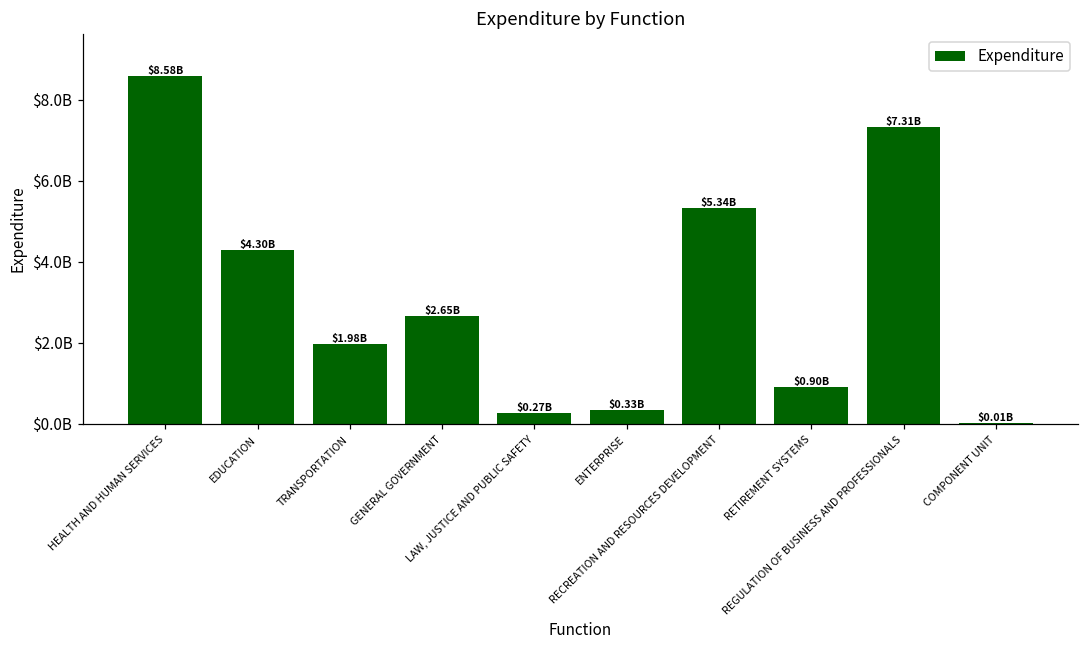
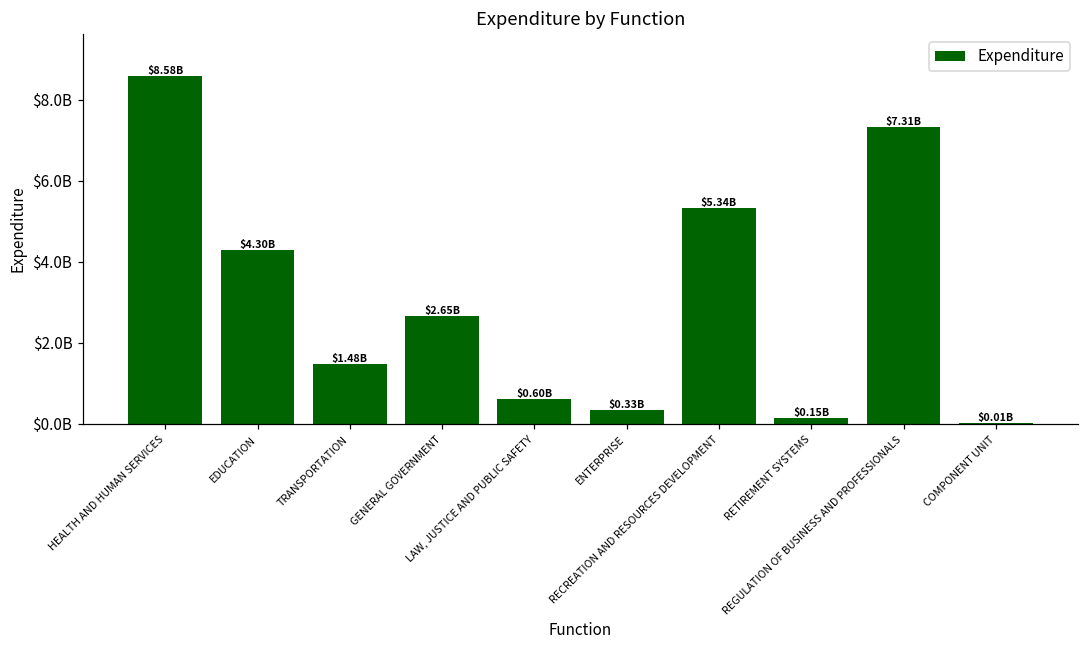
  {
    "HEALTH AND HUMAN SERVICES": "$8.58B",
    "EDUCATION": "$4.30B",
-   "TRANSPORTATION": "$1.98B",
+   "TRANSPORTATION": "$1.48B",
    "GENERAL GOVERNMENT": "$2.65B",
-   "LAW, JUSTICE AND PUBLIC SAFETY": "$0.27B",
+   "LAW, JUSTICE AND PUBLIC SAFETY": "$0.60B",
    "ENTERPRISE": "$0.33B",
    "RECREATION AND RESOURCES DEVELOPMENT": "$5.34B",
-   "RETIREMENT SYSTEMS": "$0.90B",
+   "RETIREMENT SYSTEMS": "$0.15B",
    "REGULATION OF BUSINESS AND PROFESSIONALS": "$7.31B",
    "COMPONENT UNIT": "$0.01B"
  }
